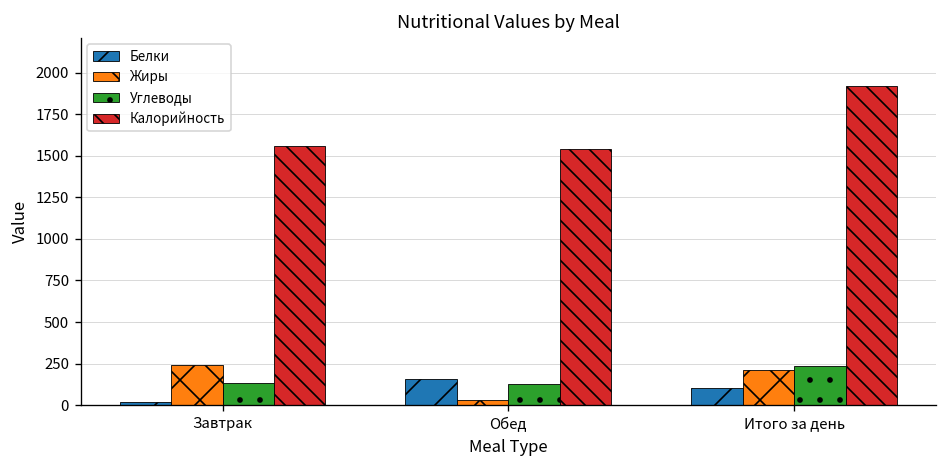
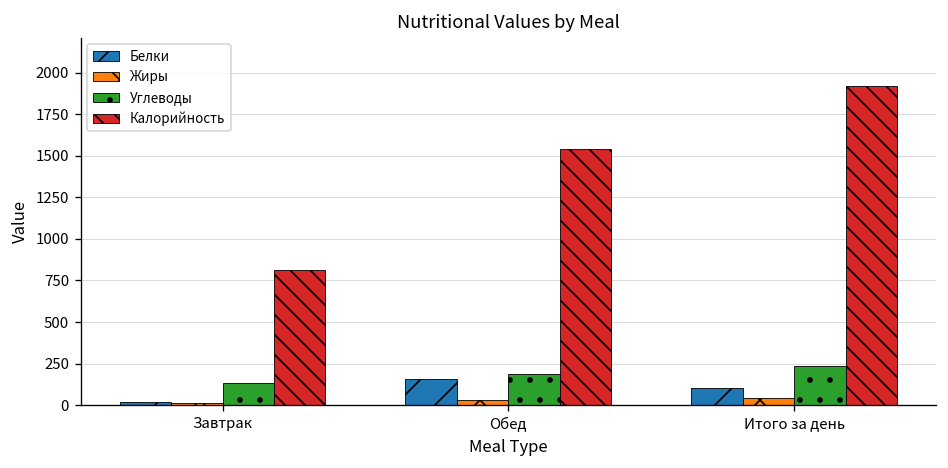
  {
    "Белки": {
      "Завтрак": 20,
      "Обед": 160,
      "Итого за день": 100
    },
    "Жиры": {
-     "Завтрак": 240,
+     "Завтрак": 20,
      "Обед": 30,
-     "Итого за день": 210
+     "Итого за день": 50
    },
    "Углеводы": {
      "Завтрак": 130,
-     "Обед": 130,
+     "Обед": 190,
      "Итого за день": 240
    },
    "Калорийность": {
-     "Завтрак": 1560,
+     "Завтрак": 810,
      "Обед": 1540,
      "Итого за день": 1920
    }
  }
